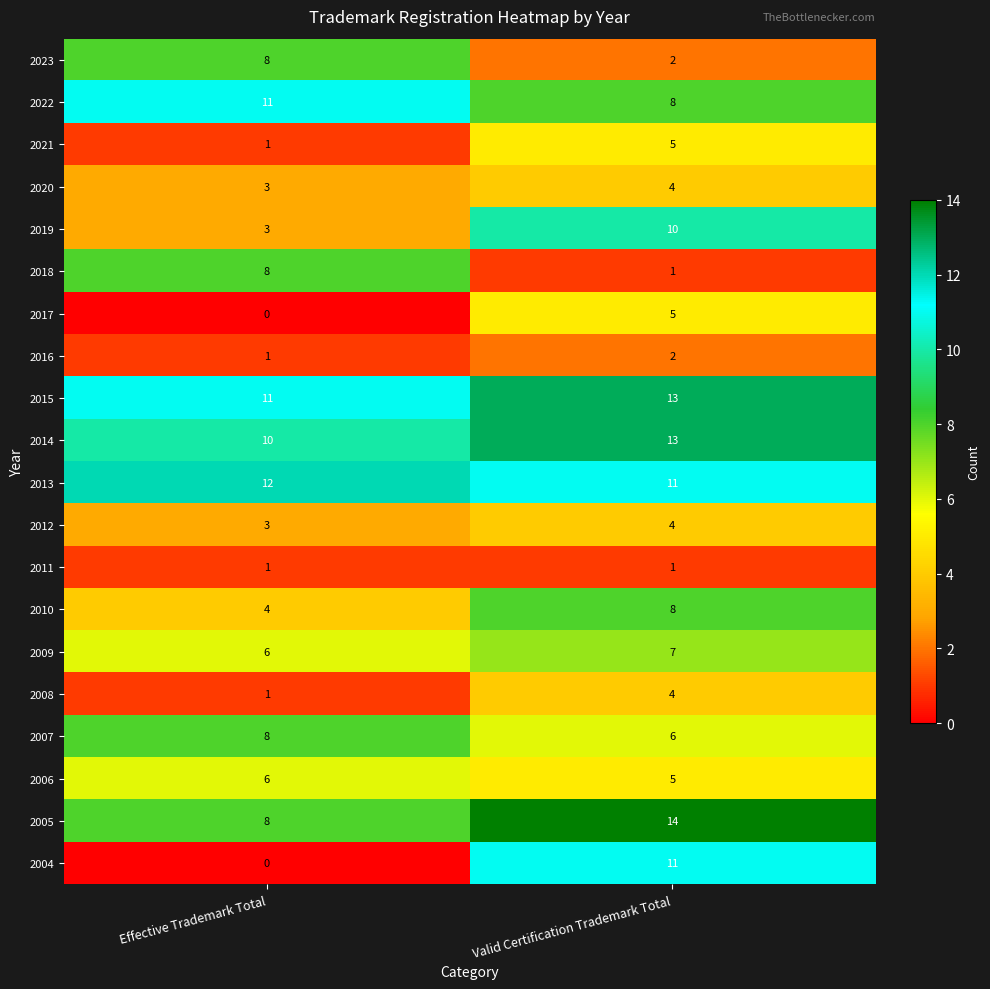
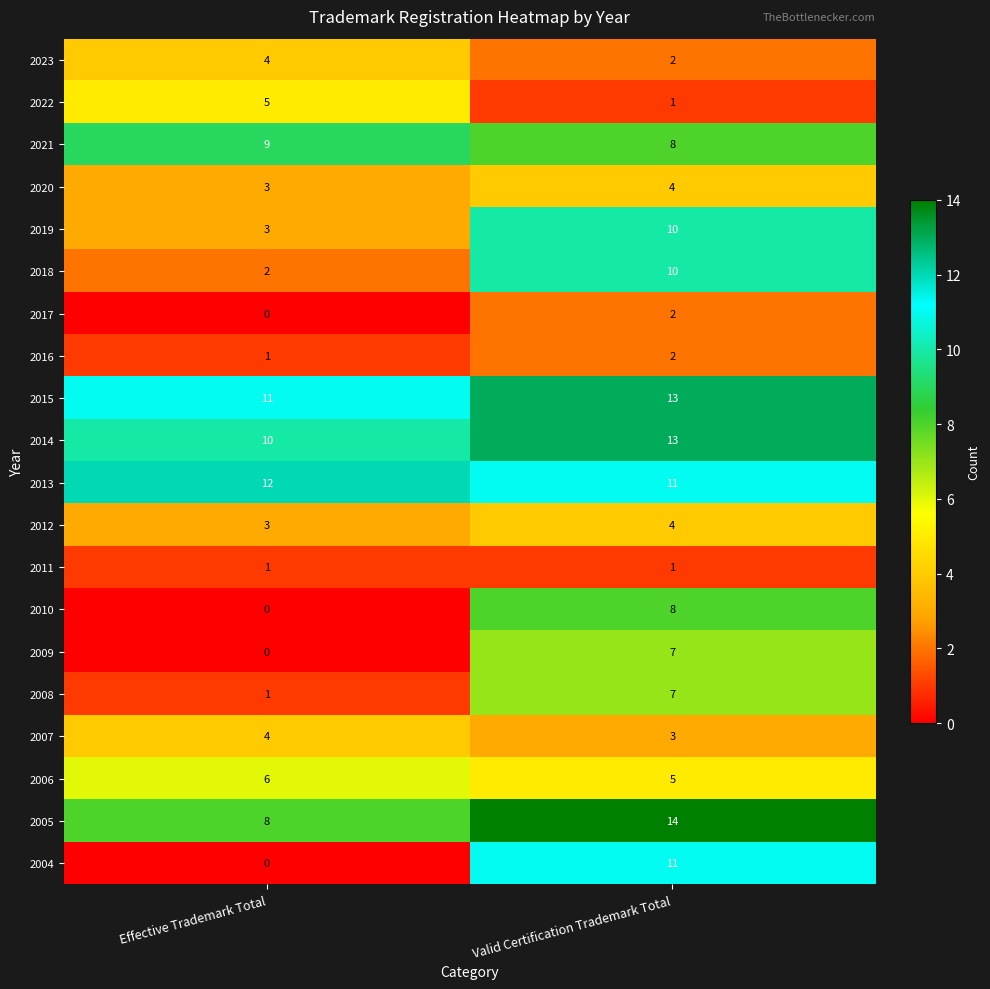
  {
    "2023": {
-     "Effective Trademark Total": 8,
+     "Effective Trademark Total": 4,
      "Valid Certification Trademark Total": 2
    },
    "2022": {
-     "Effective Trademark Total": 11,
-     "Valid Certification Trademark Total": 8
+     "Effective Trademark Total": 5,
+     "Valid Certification Trademark Total": 1
    },
    "2021": {
-     "Effective Trademark Total": 1,
-     "Valid Certification Trademark Total": 5
+     "Effective Trademark Total": 9,
+     "Valid Certification Trademark Total": 8
    },
    "2020": {
      "Effective Trademark Total": 3,
      "Valid Certification Trademark Total": 4
    },
    "2019": {
      "Effective Trademark Total": 3,
      "Valid Certification Trademark Total": 10
    },
    "2018": {
-     "Effective Trademark Total": 8,
-     "Valid Certification Trademark Total": 1
+     "Effective Trademark Total": 2,
+     "Valid Certification Trademark Total": 10
    },
    "2017": {
      "Effective Trademark Total": 0,
-     "Valid Certification Trademark Total": 5
+     "Valid Certification Trademark Total": 2
    },
    "2016": {
      "Effective Trademark Total": 1,
      "Valid Certification Trademark Total": 2
    },
    "2015": {
      "Effective Trademark Total": 11,
      "Valid Certification Trademark Total": 13
    },
    "2014": {
      "Effective Trademark Total": 10,
      "Valid Certification Trademark Total": 13
    },
    "2013": {
      "Effective Trademark Total": 12,
      "Valid Certification Trademark Total": 11
    },
    "2012": {
      "Effective Trademark Total": 3,
      "Valid Certification Trademark Total": 4
    },
    "2011": {
      "Effective Trademark Total": 1,
      "Valid Certification Trademark Total": 1
    },
    "2010": {
-     "Effective Trademark Total": 4,
+     "Effective Trademark Total": 0,
      "Valid Certification Trademark Total": 8
    },
    "2009": {
-     "Effective Trademark Total": 6,
+     "Effective Trademark Total": 0,
      "Valid Certification Trademark Total": 7
    },
    "2008": {
      "Effective Trademark Total": 1,
-     "Valid Certification Trademark Total": 4
+     "Valid Certification Trademark Total": 7
    },
    "2007": {
-     "Effective Trademark Total": 8,
-     "Valid Certification Trademark Total": 6
+     "Effective Trademark Total": 4,
+     "Valid Certification Trademark Total": 3
    },
    "2006": {
      "Effective Trademark Total": 6,
      "Valid Certification Trademark Total": 5
    },
    "2005": {
      "Effective Trademark Total": 8,
      "Valid Certification Trademark Total": 14
    },
    "2004": {
      "Effective Trademark Total": 0,
      "Valid Certification Trademark Total": 11
    }
  }
